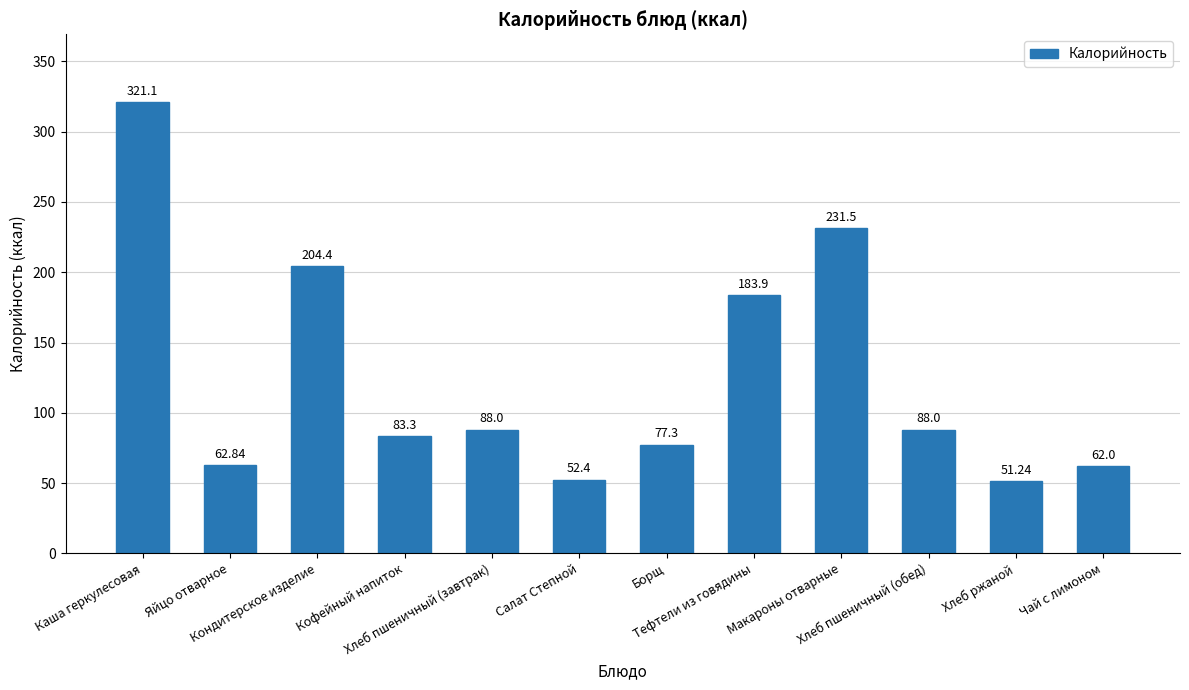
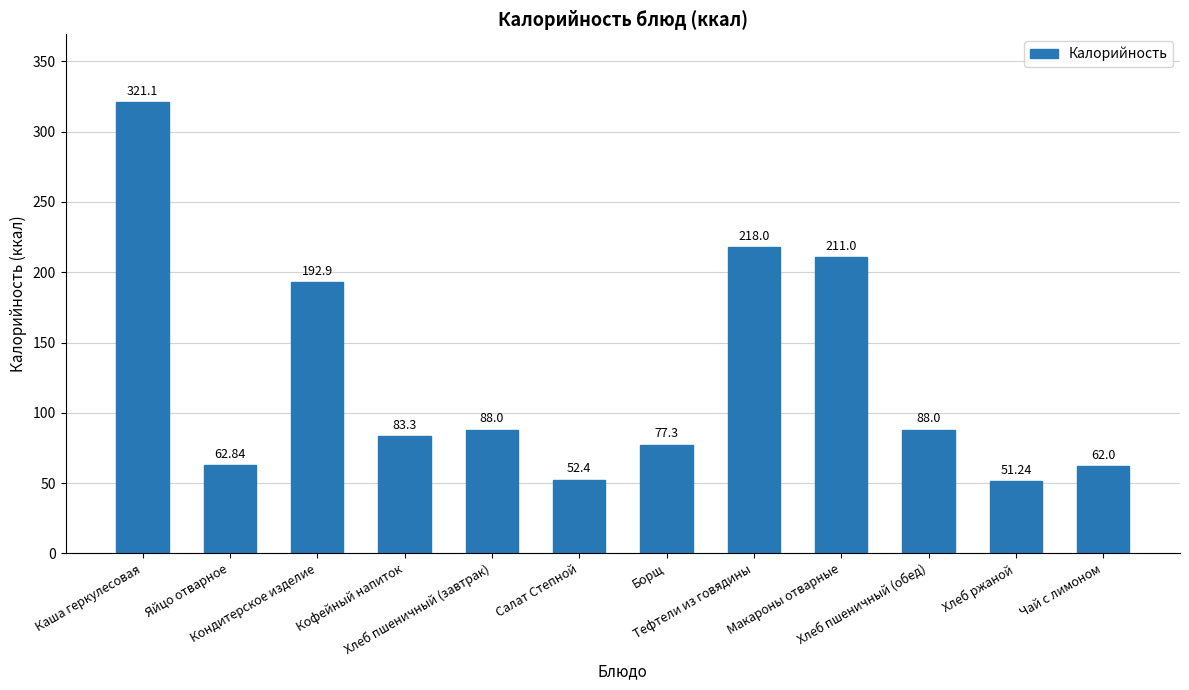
  {
    "Каша геркулесовая": 321.1,
    "Яйцо отварное": 62.84,
-   "Кондитерское изделие": 204.4,
+   "Кондитерское изделие": 192.9,
    "Кофейный напиток": 83.3,
    "Хлеб пшеничный (завтрак)": 88.0,
    "Салат Степной": 52.4,
    "Борщ": 77.3,
-   "Тефтели из говядины": 183.9,
-   "Макароны отварные": 231.5,
+   "Тефтели из говядины": 218.0,
+   "Макароны отварные": 211.0,
    "Хлеб пшеничный (обед)": 88.0,
    "Хлеб ржаной": 51.24,
    "Чай с лимоном": 62.0
  }
